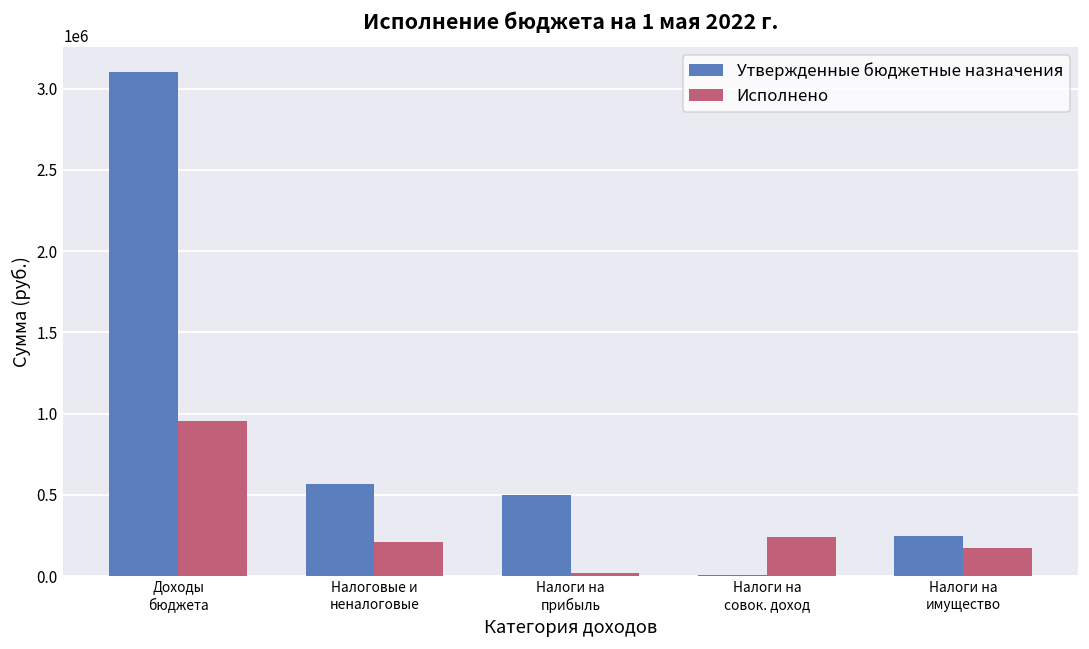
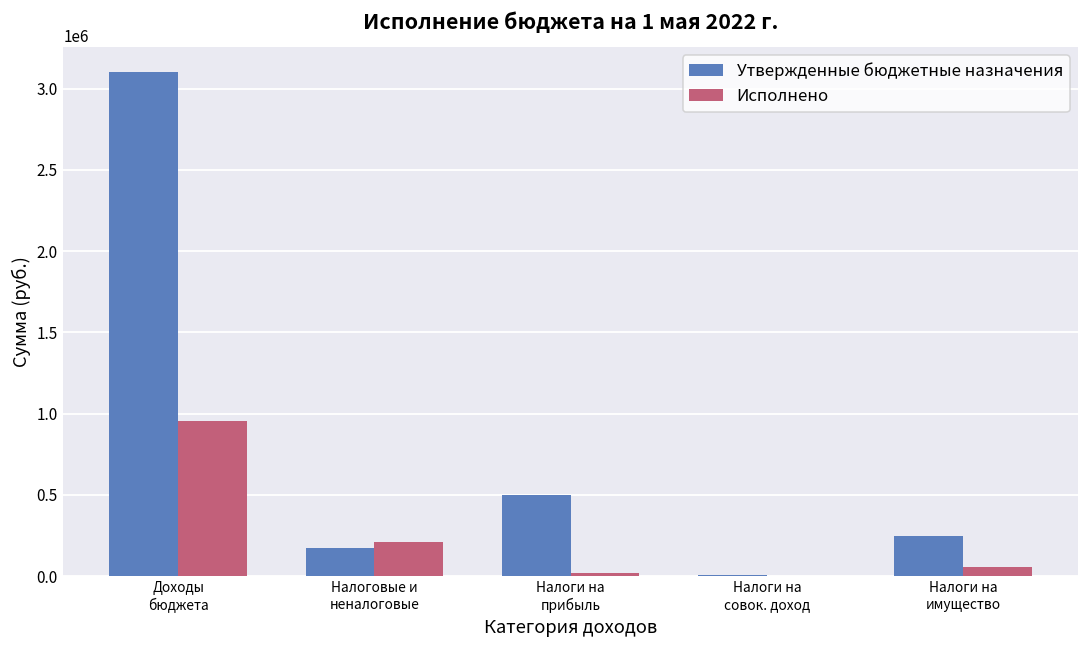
  {
    "Утвержденные бюджетные назначения": {
      "Доходы бюджета": 3100000,
-     "Налоговые и неналоговые": 560000,
+     "Налоговые и неналоговые": 170000,
      "Налоги на прибыль": 500000,
      "Налоги на имущество": 250000
    },
    "Исполнено": {
      "Доходы бюджета": 950000,
      "Налоговые и неналоговые": 210000,
      "Налоги на прибыль": 20000,
-     "Налоги на совок. доход": 240000,
-     "Налоги на имущество": 170000
+     "Налоги на совок. доход": 0,
+     "Налоги на имущество": 50000
    }
  }
